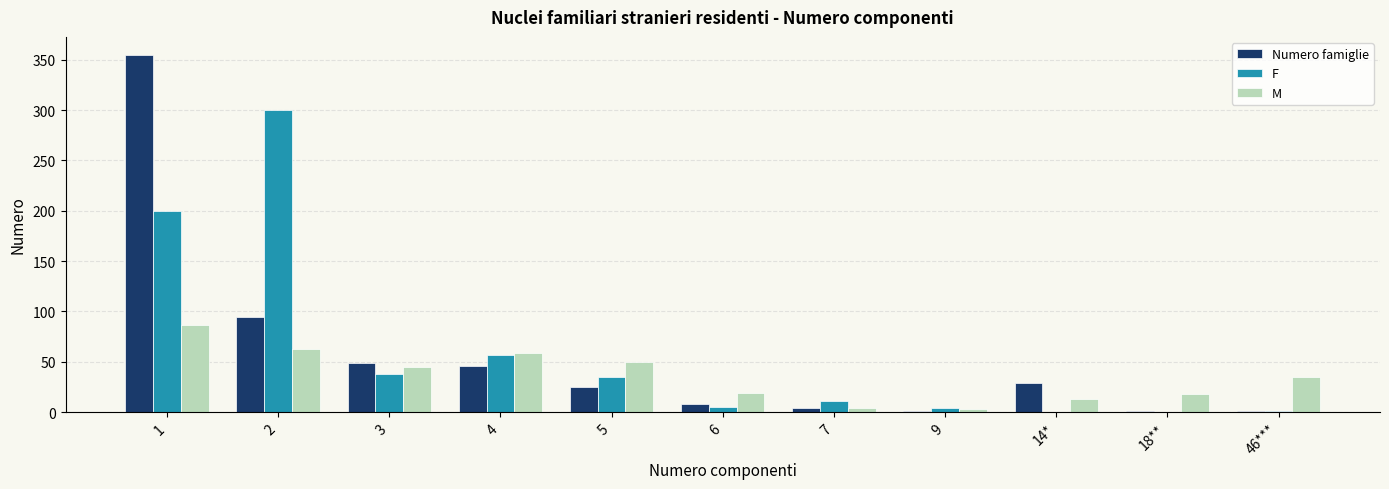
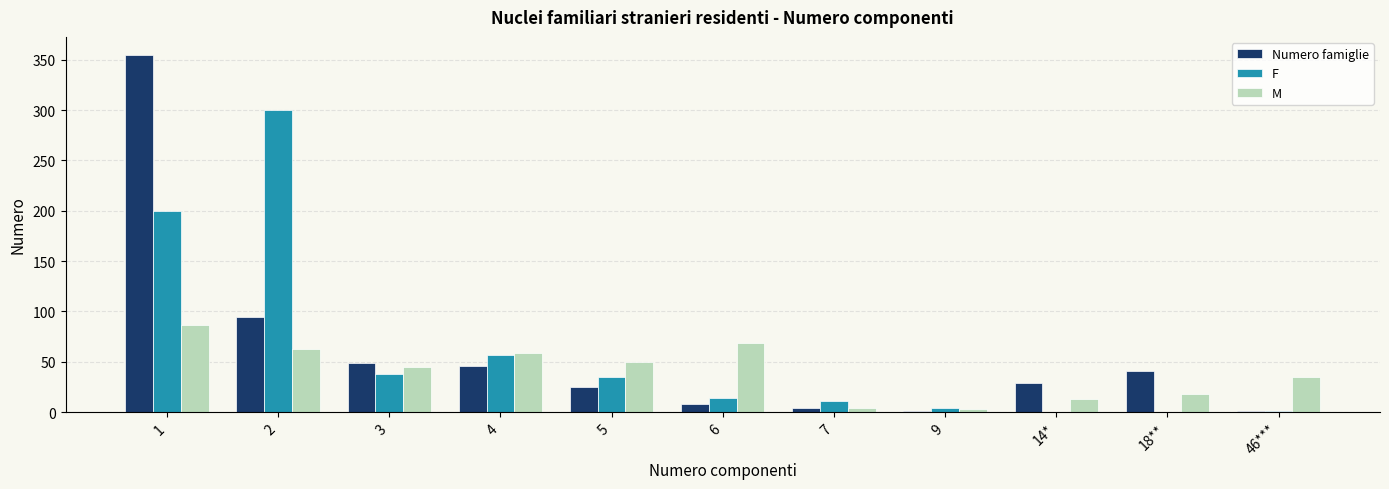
  {
    "Numero famiglie": {
      "1": 355,
      "2": 95,
      "3": 49,
      "4": 46,
      "5": 25,
      "6": 8,
      "7": 4,
      "14*": 29,
-     "18**": 1
+     "18**": 41
    },
    "F": {
      "1": 200,
      "2": 300,
      "3": 38,
      "4": 57,
      "5": 35,
-     "6": 5,
+     "6": 14,
      "7": 11,
      "9": 4,
      "14*": 0,
      "18**": 0
    },
    "M": {
      "1": 87,
      "2": 63,
      "3": 45,
      "4": 59,
      "5": 50,
-     "6": 19,
+     "6": 69,
      "7": 4,
      "9": 3,
      "14*": 13,
      "18**": 18,
      "46***": 35
    }
  }
